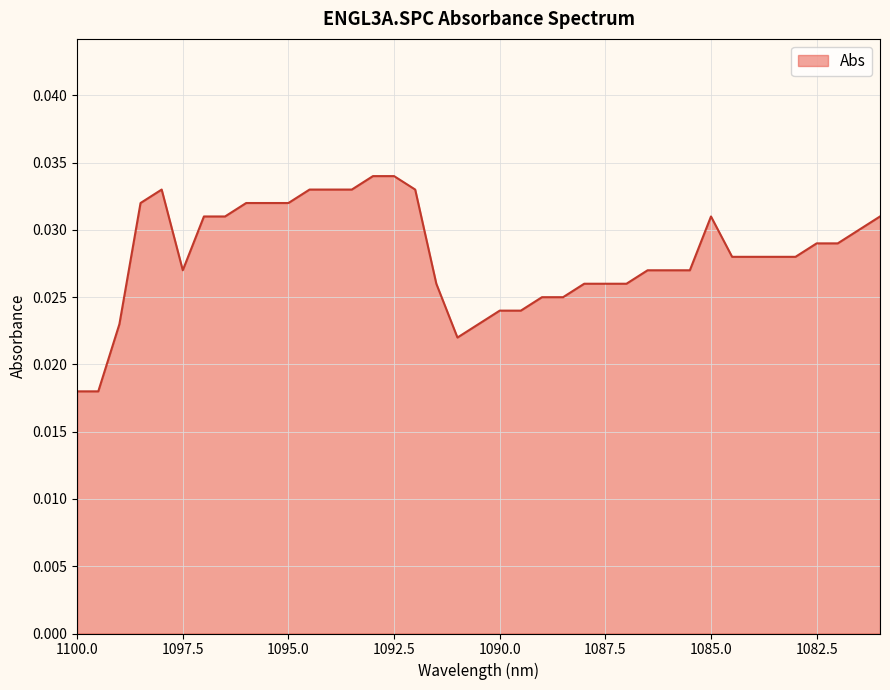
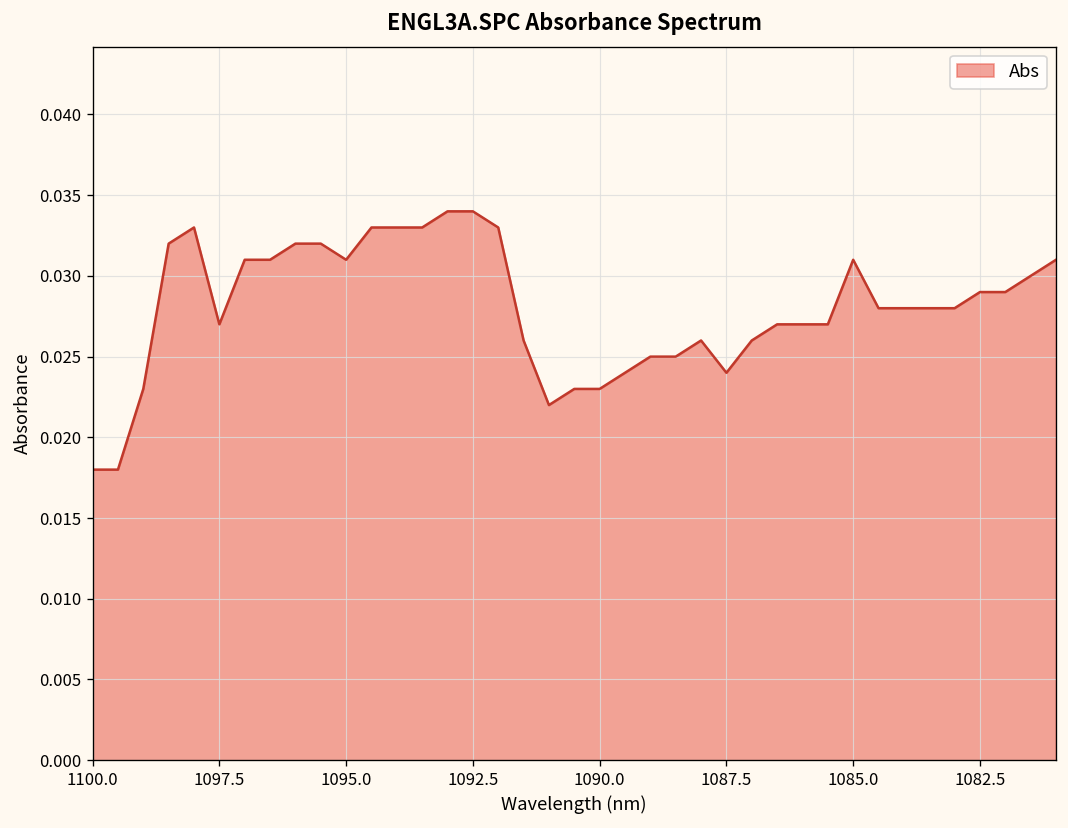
  {
    "1100.0": 0.018,
    "1097.5": 0.027,
-   "1095.0": 0.032,
+   "1095.0": 0.031,
    "1092.5": 0.034,
-   "1090.0": 0.024,
-   "1087.5": 0.026,
+   "1090.0": 0.023,
+   "1087.5": 0.024,
    "1085.0": 0.031,
    "1082.5": 0.029
  }
